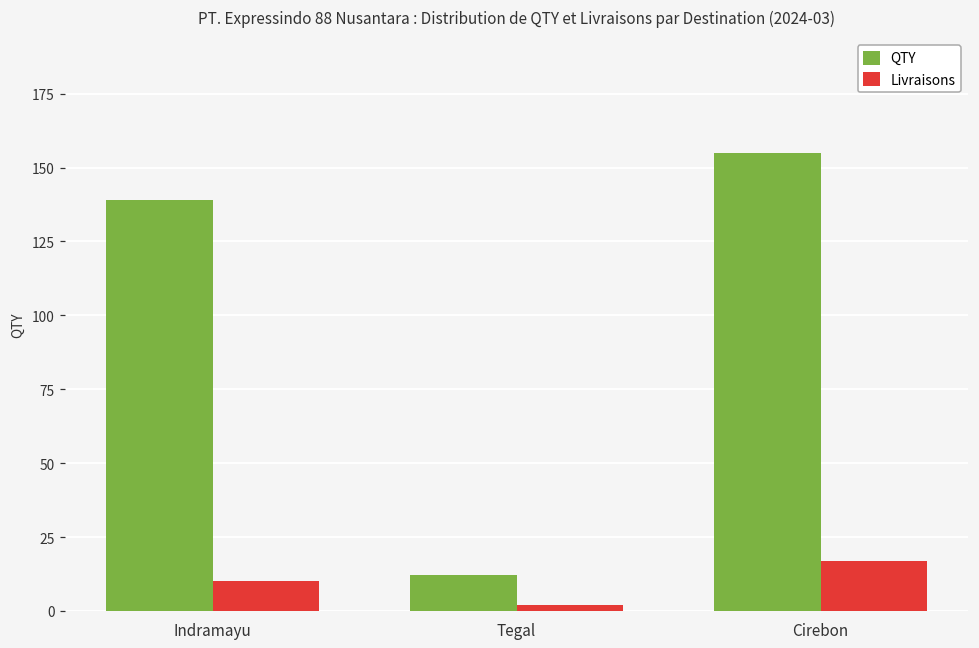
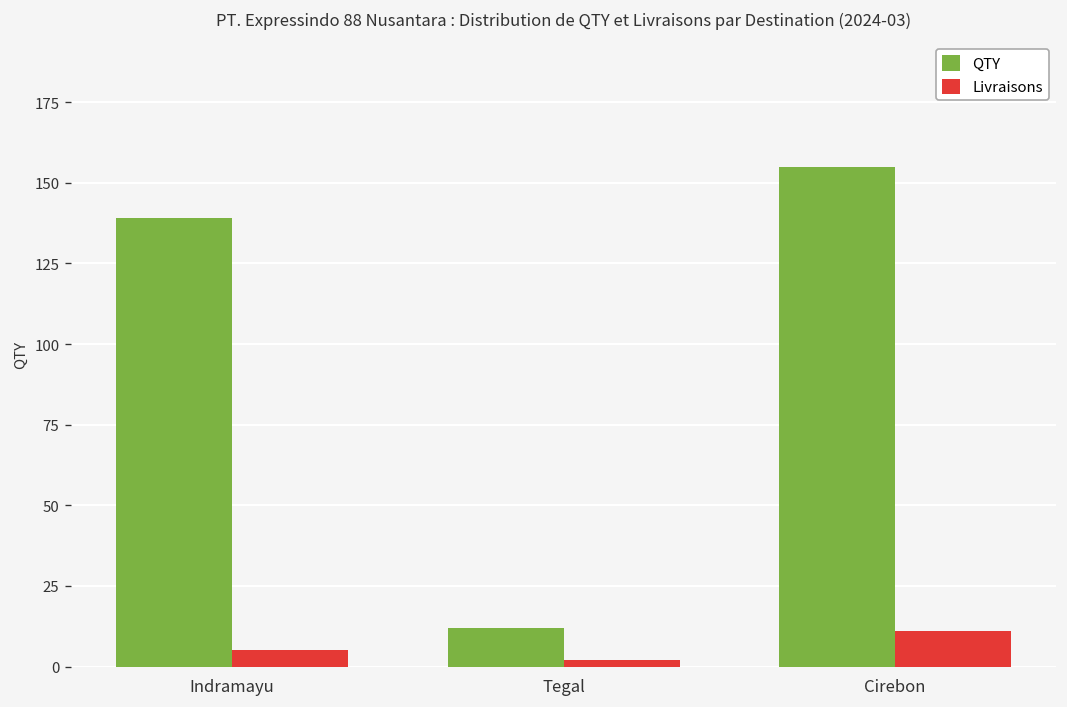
  {
    "QTY": {
      "Indramayu": 139,
      "Tegal": 12,
      "Cirebon": 155
    },
    "Livraisons": {
-     "Indramayu": 10,
+     "Indramayu": 5,
      "Tegal": 2,
-     "Cirebon": 17
+     "Cirebon": 11
    }
  }
